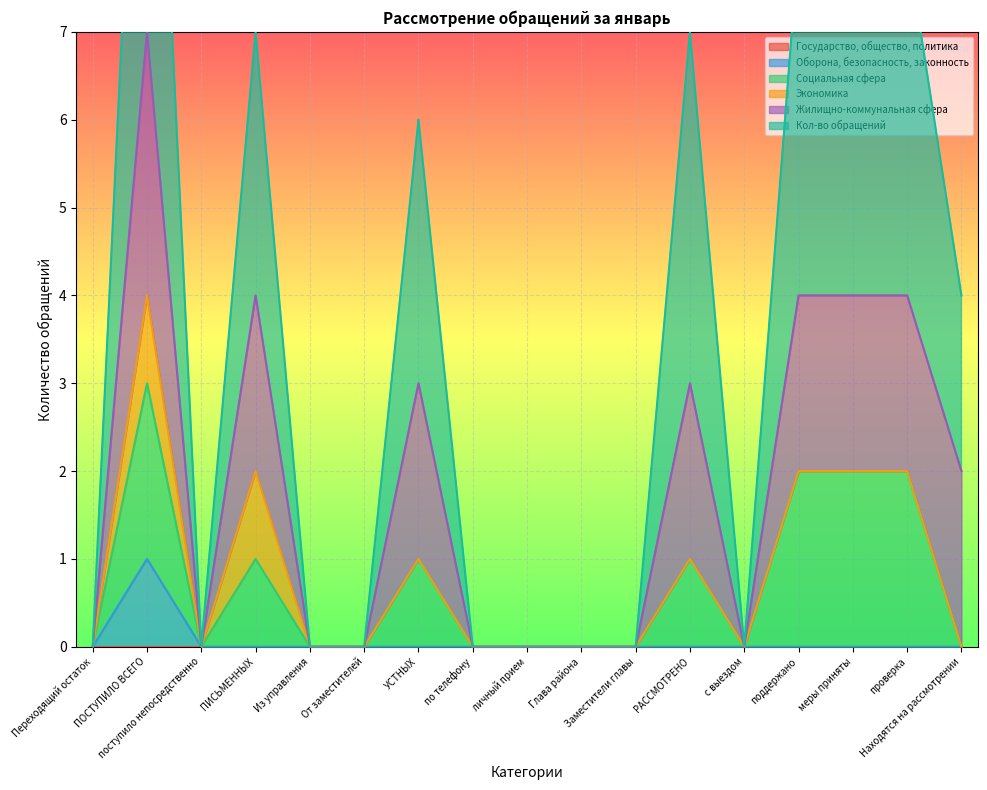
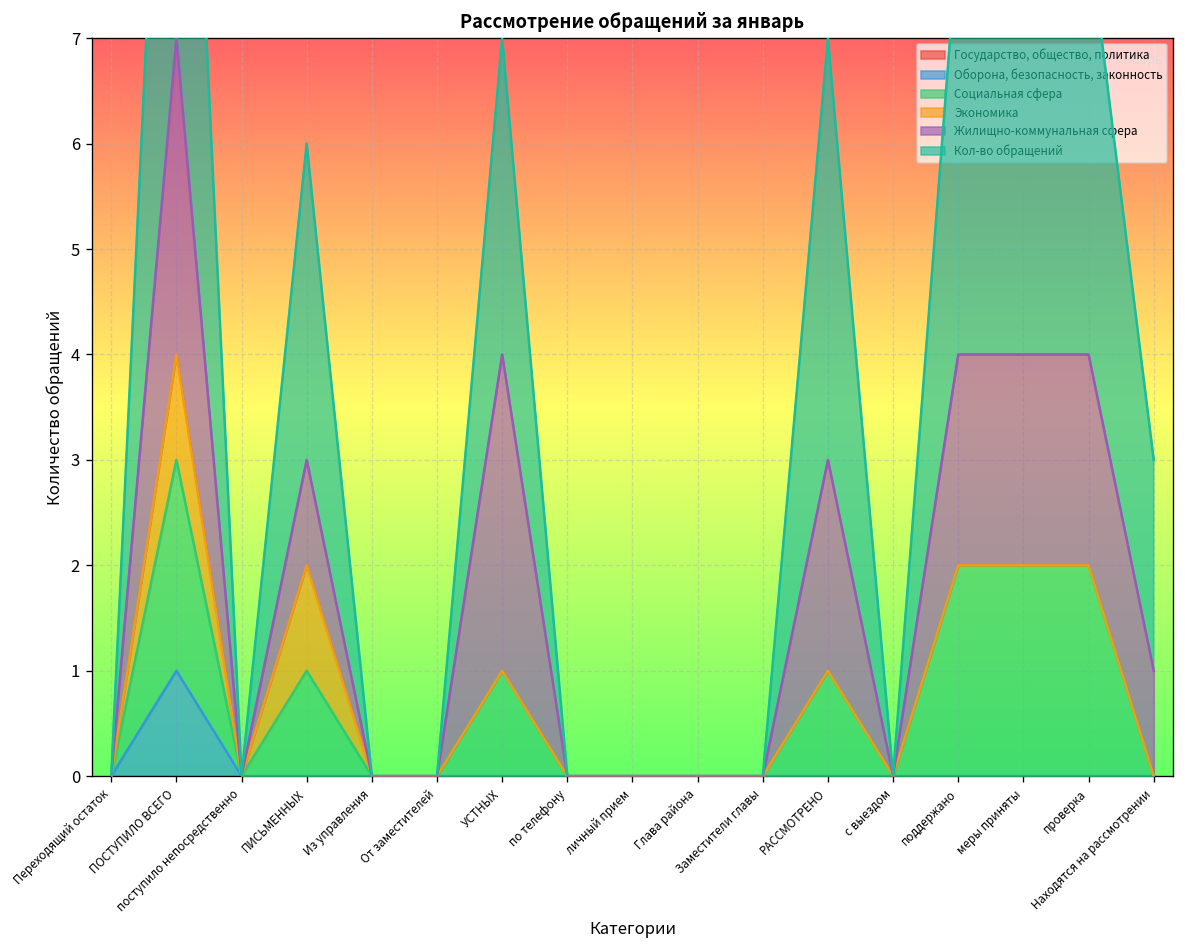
  {
    "Государство, общество, политика": {
      "ПОСТУПИЛО ВСЕГО": 0
    },
    "Оборона, безопасность, законность": {
      "ПОСТУПИЛО ВСЕГО": 1
    },
    "Экономика": {
      "ПОСТУПИЛО ВСЕГО": 4,
      "ПИСЬМЕННЫХ": 2
    },
    "Жилищно-коммунальная сфера": {
      "ПОСТУПИЛО ВСЕГО": 3,
-     "ПИСЬМЕННЫХ": 2,
-     "УСТНЫХ": 2,
+     "ПИСЬМЕННЫХ": 1,
+     "УСТНЫХ": 3,
      "РАССМОТРЕНО": 2,
      "поддержано": 2,
      "меры приняты": 2,
      "проверка": 2,
-     "Находятся на рассмотрении": 2
+     "Находятся на рассмотрении": 1
    }
  }
